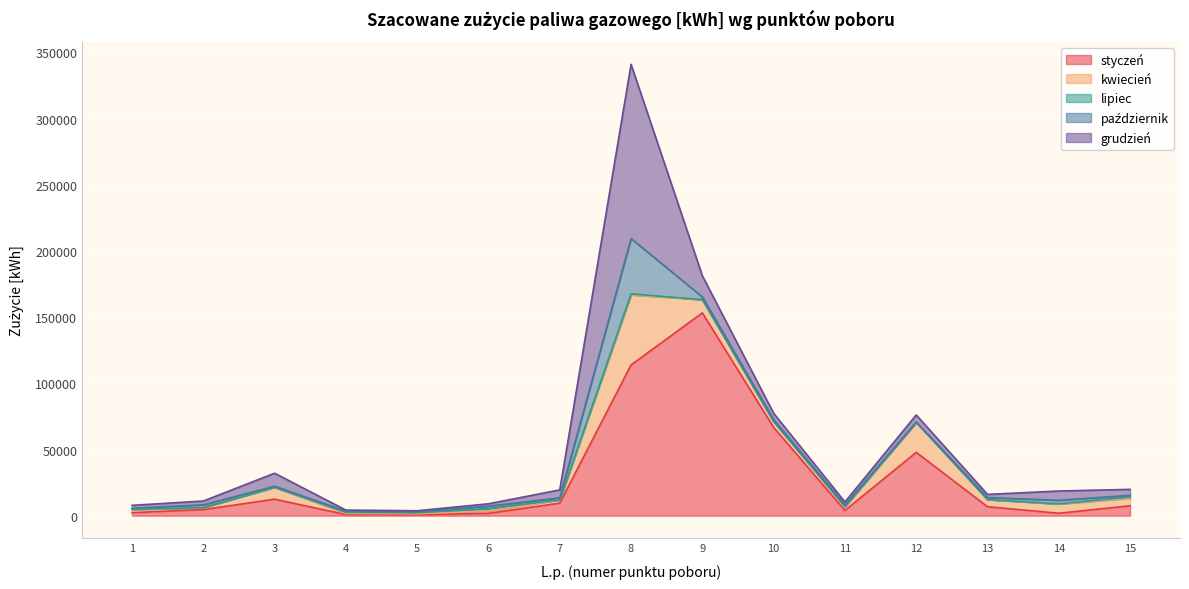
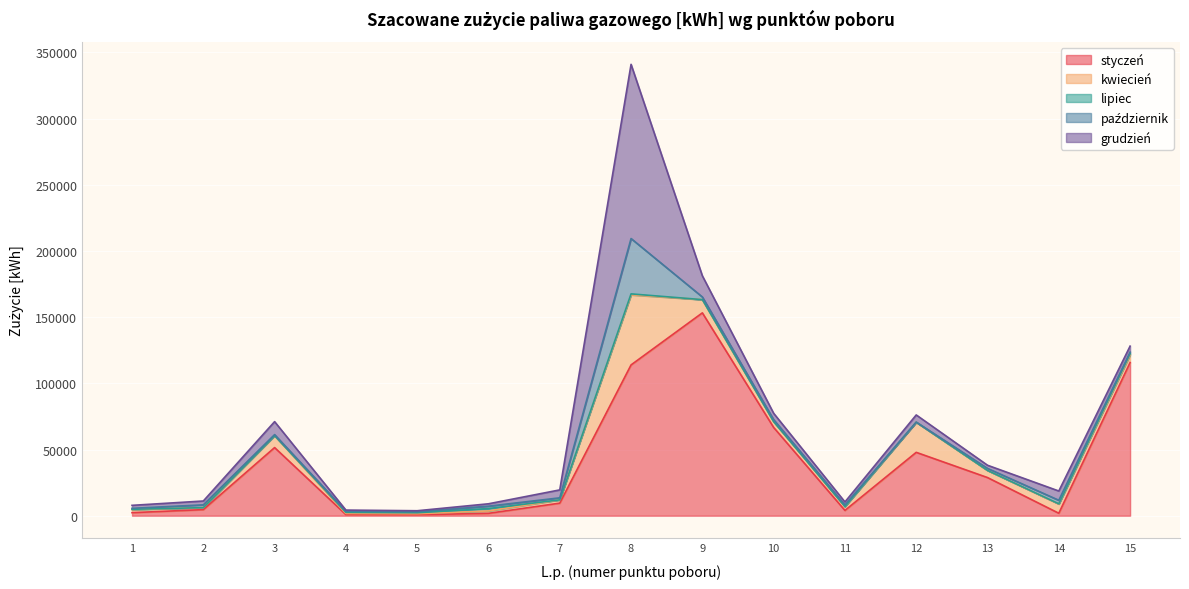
  {
    "styczeń": {
      "1": 2000,
-     "3": 13000,
+     "3": 51000,
      "7": 10000,
      "8": 114000,
      "9": 153000,
      "10": 67000,
      "11": 4000,
      "12": 48000,
-     "13": 7000,
+     "13": 29000,
      "14": 2000,
-     "15": 8000
+     "15": 116000
    }
  }
